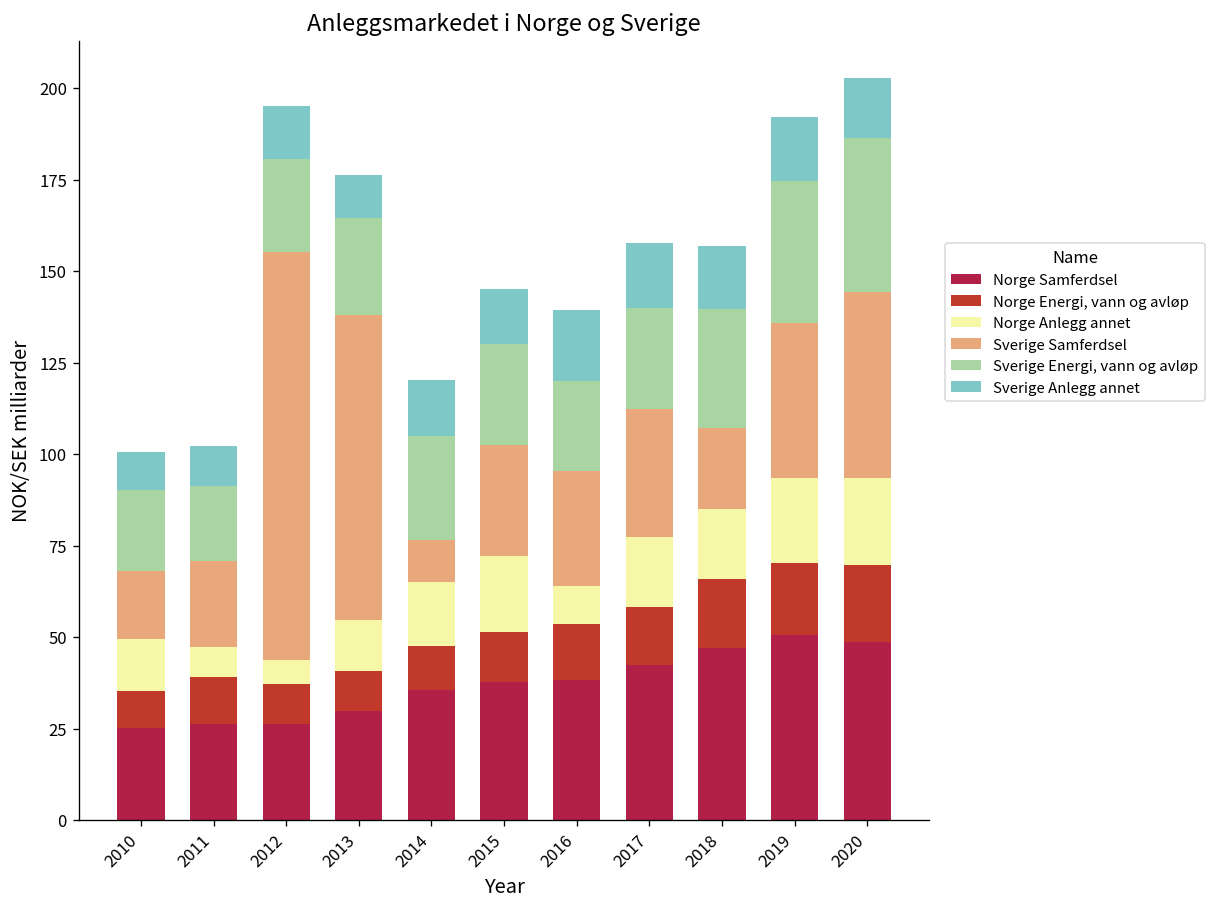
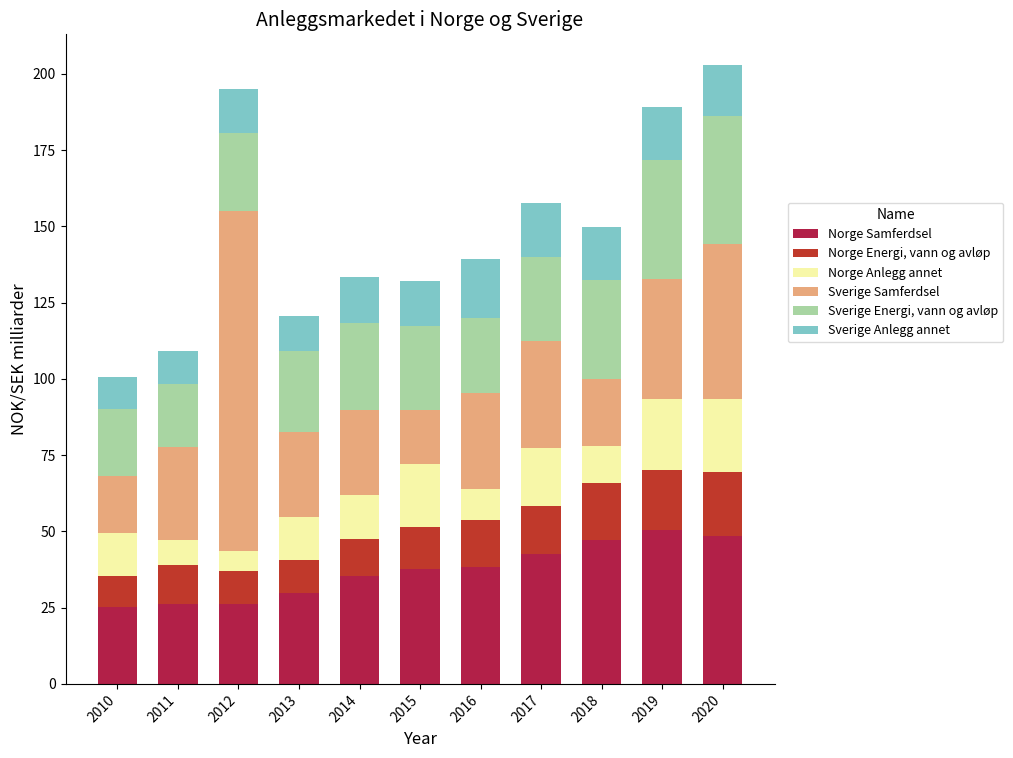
  {
    "Norge Anlegg annet": {
      "2010": 14,
      "2011": 8,
      "2012": 7,
      "2013": 14,
-     "2014": 18,
+     "2014": 14,
      "2015": 21,
      "2016": 10,
      "2017": 19,
-     "2018": 19,
+     "2018": 12,
      "2019": 23,
      "2020": 24
    },
    "Sverige Samferdsel": {
      "2010": 18,
-     "2011": 24,
+     "2011": 30,
      "2012": 111,
-     "2013": 83,
-     "2014": 12,
-     "2015": 30,
+     "2013": 28,
+     "2014": 28,
+     "2015": 18,
      "2016": 31,
      "2017": 35,
      "2018": 22,
-     "2019": 42,
+     "2019": 39,
      "2020": 51
    }
  }
